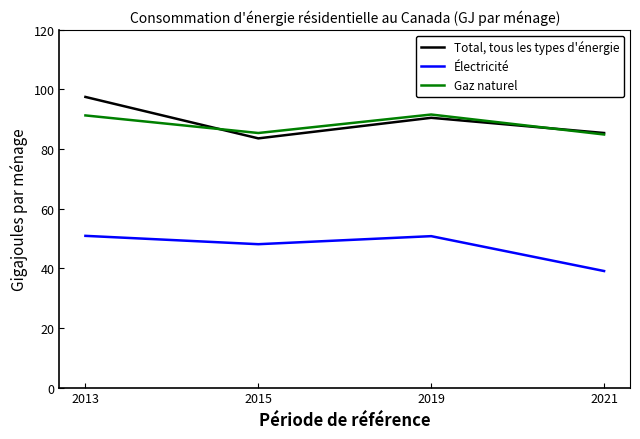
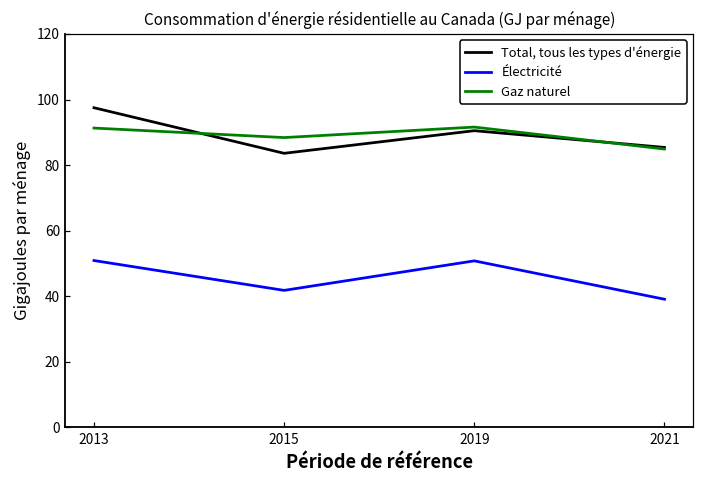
  {
    "Total, tous les types d'énergie": {
      "2013": 98,
      "2015": 84,
      "2019": 91
    },
    "Électricité": {
      "2013": 51,
-     "2015": 48,
+     "2015": 42,
      "2019": 51,
      "2021": 39
    },
    "Gaz naturel": {
      "2013": 91,
-     "2015": 85,
+     "2015": 88,
      "2019": 92
    }
  }
